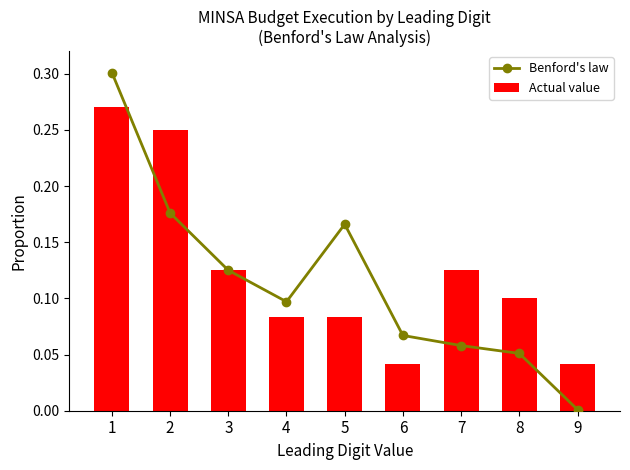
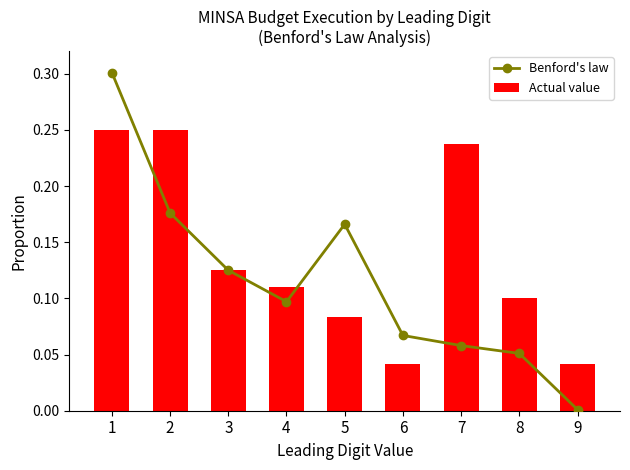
  {
    "Actual value": {
-     "1": 0.27,
+     "1": 0.25,
      "2": 0.250,
      "3": 0.125,
-     "4": 0.083,
+     "4": 0.110,
      "5": 0.083,
      "6": 0.042,
-     "7": 0.125,
+     "7": 0.237,
      "8": 0.100,
      "9": 0.042
    },
    "Benford's law": {
      "1": 0.301,
      "2": 0.176,
      "3": 0.125,
      "4": 0.097,
      "5": 0.166,
      "6": 0.067,
      "7": 0.058,
      "8": 0.051,
      "9": 0.001
    }
  }
